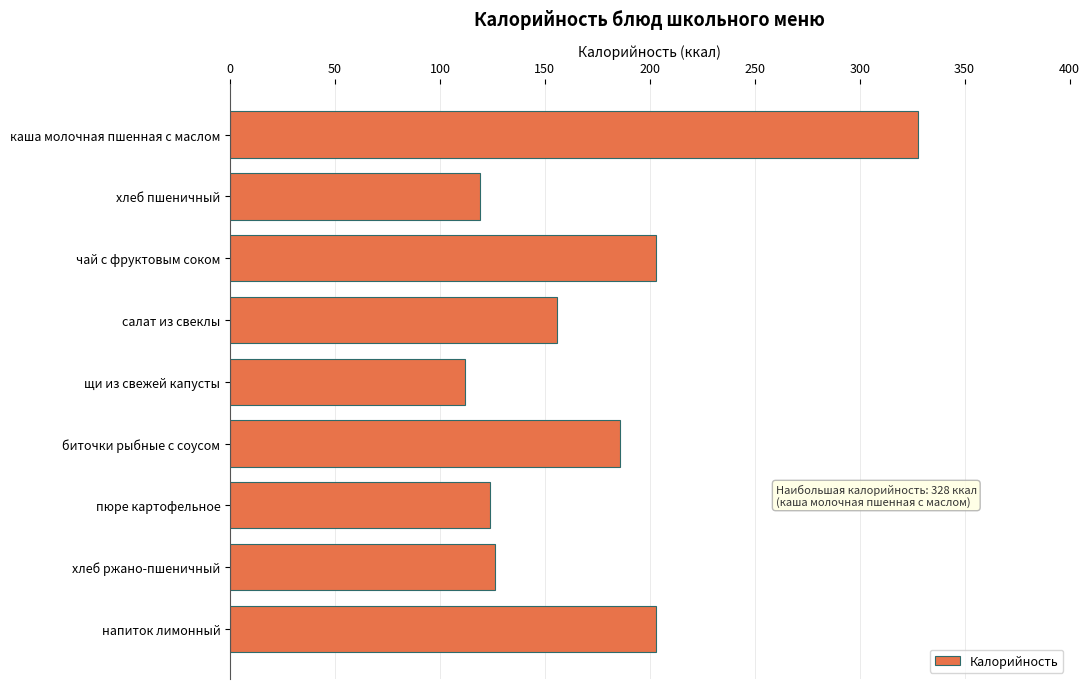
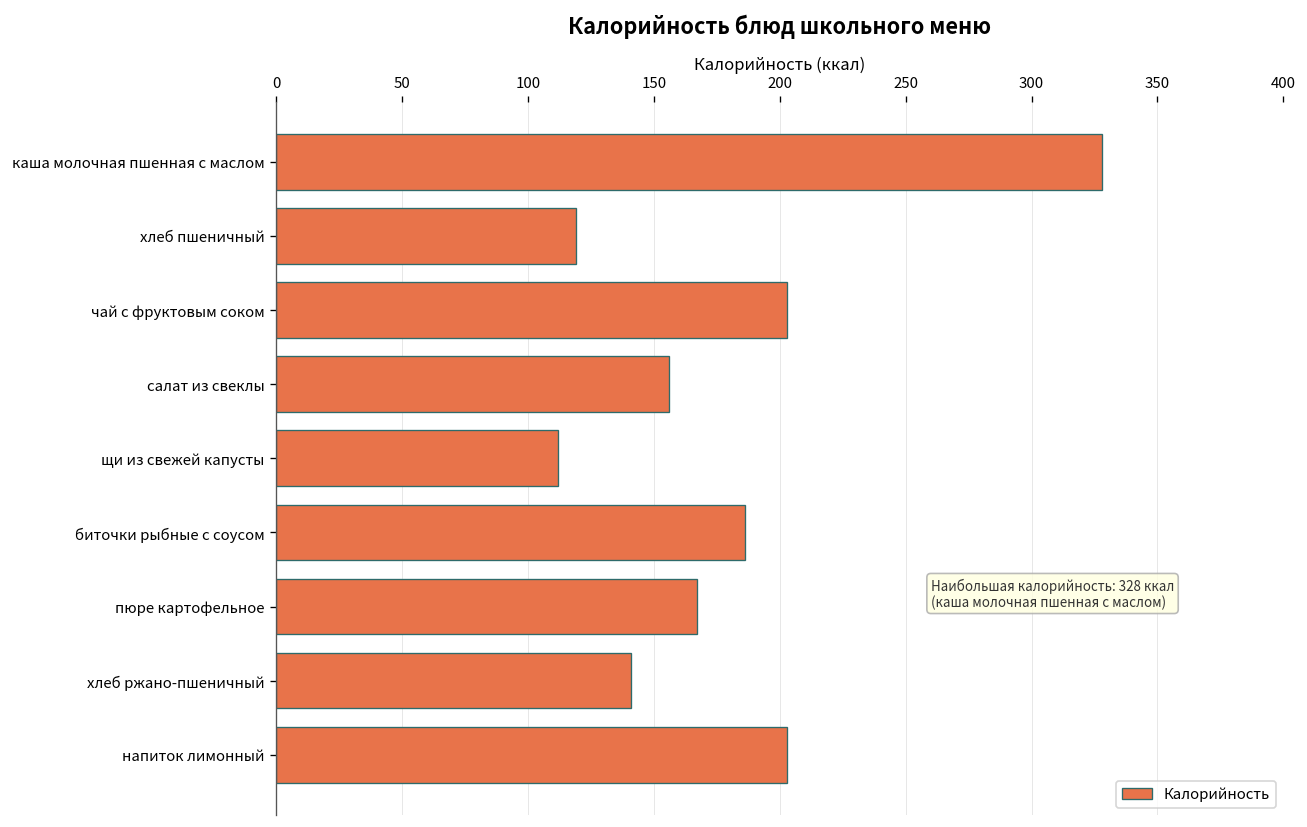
  {
    "каша молочная пшенная с маслом": 328,
    "хлеб пшеничный": 119,
    "чай с фруктовым соком": 203,
    "салат из свеклы": 156,
    "щи из свежей капусты": 112,
    "биточки рыбные с соусом": 186,
-   "пюре картофельное": 124,
-   "хлеб ржано-пшеничный": 126,
+   "пюре картофельное": 167,
+   "хлеб ржано-пшеничный": 141,
    "напиток лимонный": 203
  }
